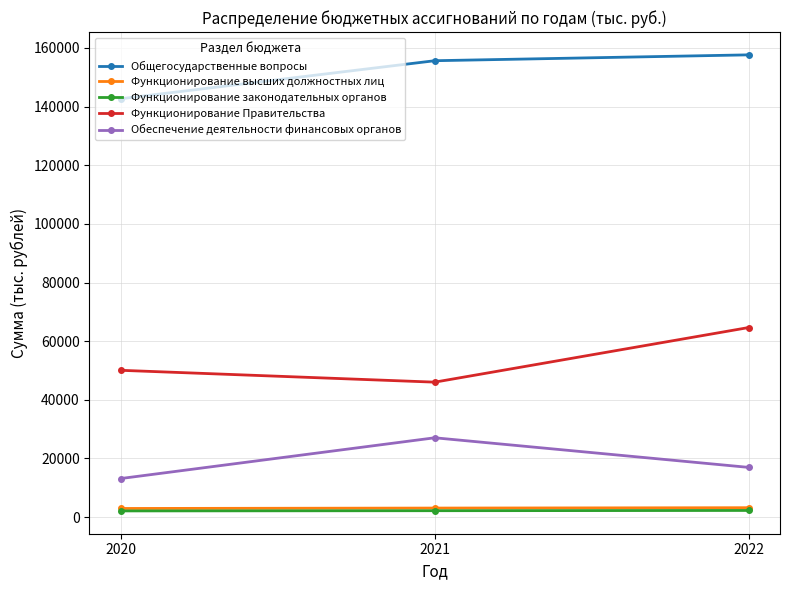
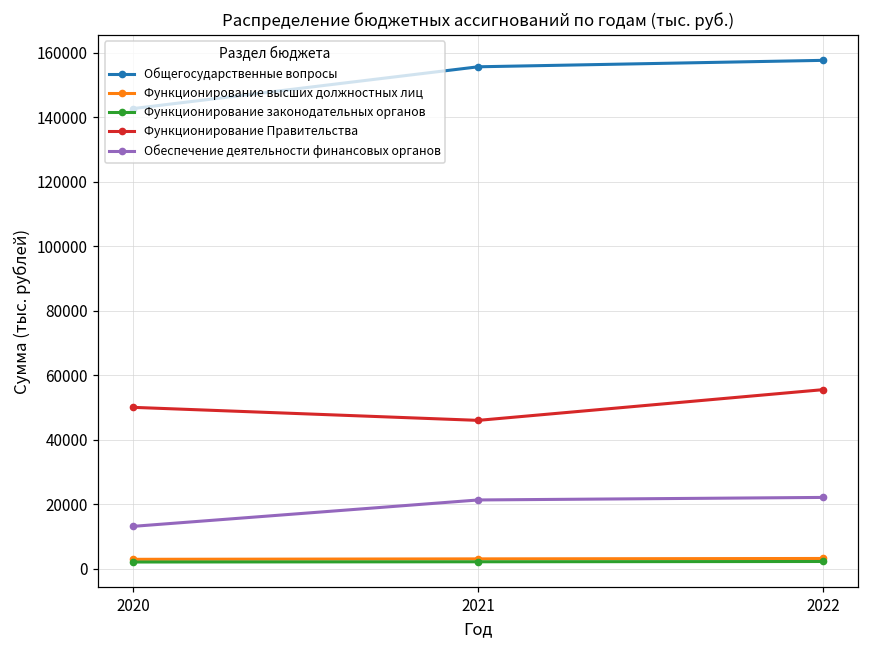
  {
    "Общегосударственные вопросы": {
      "2021": 156000,
      "2022": 158000
    },
    "Функционирование высших должностных лиц": {
      "2021": 3000,
      "2022": 3000
    },
    "Функционирование законодательных органов": {
      "2021": 2000,
      "2022": 2000
    },
    "Функционирование Правительства": {
      "2020": 50000,
      "2021": 46000,
-     "2022": 65000
+     "2022": 56000
    },
    "Обеспечение деятельности финансовых органов": {
      "2020": 13000,
-     "2021": 27000,
-     "2022": 17000
+     "2021": 21000,
+     "2022": 22000
    }
  }
